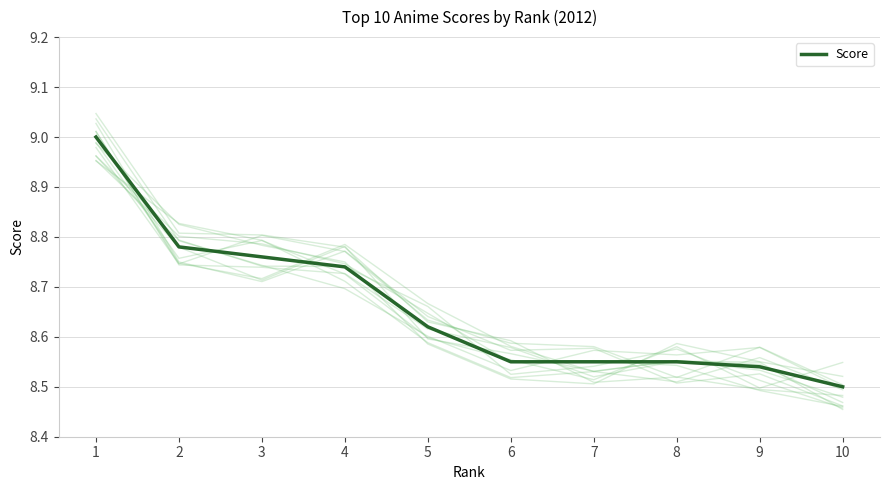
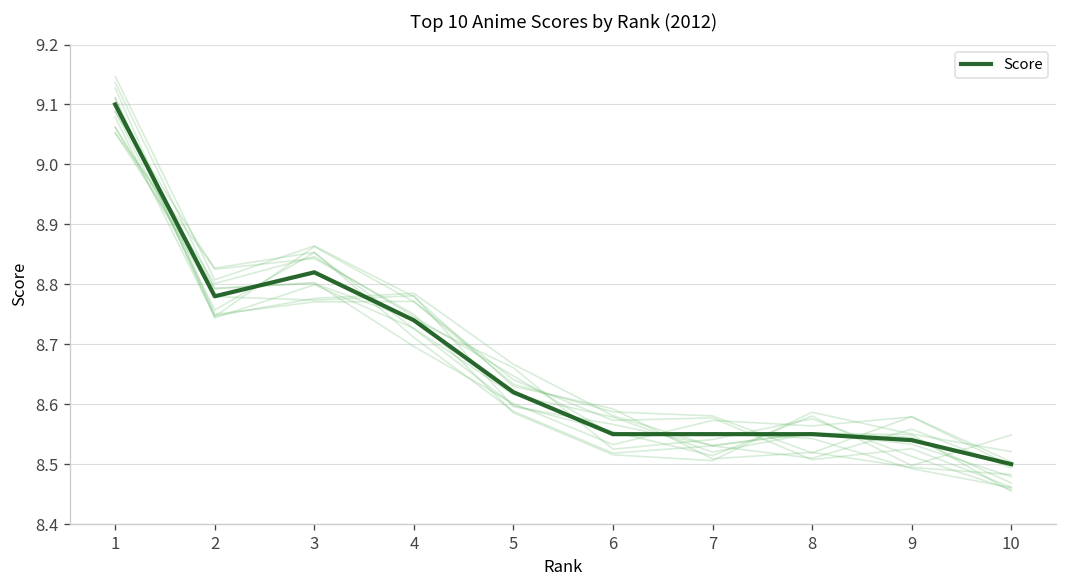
  {
    "Score": {
-     "1": 9.0,
-     "3": 8.76
+     "1": 9.1,
+     "3": 8.82
    }
  }
